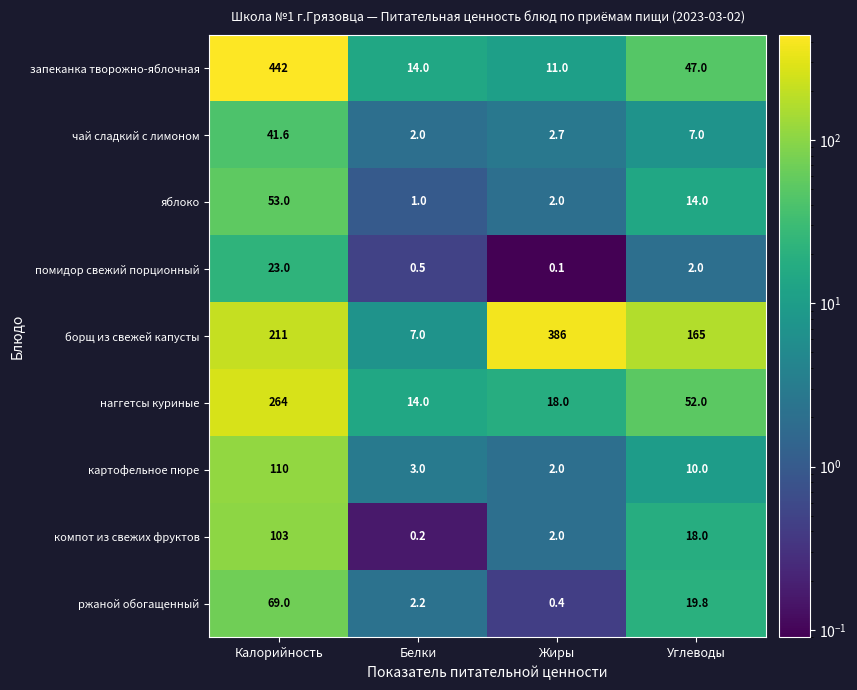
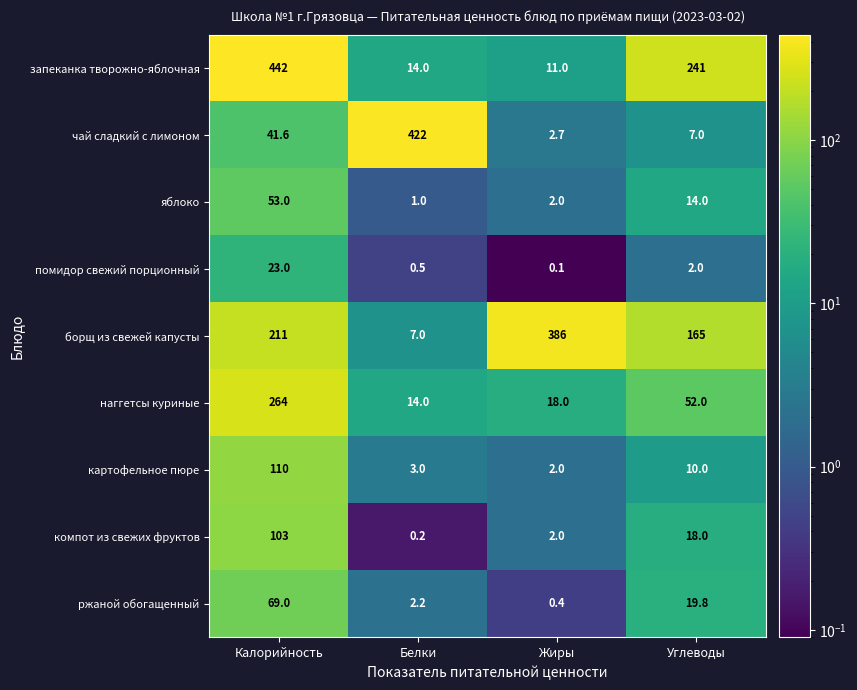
  {
    "запеканка творожно-яблочная": {
      "Калорийность": 442,
      "Белки": 14.0,
      "Жиры": 11.0,
-     "Углеводы": 47.0
+     "Углеводы": 241
    },
    "чай сладкий с лимоном": {
      "Калорийность": 41.6,
-     "Белки": 2.0,
+     "Белки": 422,
      "Жиры": 2.7,
      "Углеводы": 7.0
    },
    "яблоко": {
      "Калорийность": 53.0,
      "Белки": 1.0,
      "Жиры": 2.0,
      "Углеводы": 14.0
    },
    "помидор свежий порционный": {
      "Калорийность": 23.0,
      "Белки": 0.5,
      "Жиры": 0.1,
      "Углеводы": 2.0
    },
    "борщ из свежей капусты": {
      "Калорийность": 211,
      "Белки": 7.0,
      "Жиры": 386,
      "Углеводы": 165
    },
    "наггетсы куриные": {
      "Калорийность": 264,
      "Белки": 14.0,
      "Жиры": 18.0,
      "Углеводы": 52.0
    },
    "картофельное пюре": {
      "Калорийность": 110,
      "Белки": 3.0,
      "Жиры": 2.0,
      "Углеводы": 10.0
    },
    "компот из свежих фруктов": {
      "Калорийность": 103,
      "Белки": 0.2,
      "Жиры": 2.0,
      "Углеводы": 18.0
    },
    "ржаной обогащенный": {
      "Калорийность": 69.0,
      "Белки": 2.2,
      "Жиры": 0.4,
      "Углеводы": 19.8
    }
  }
